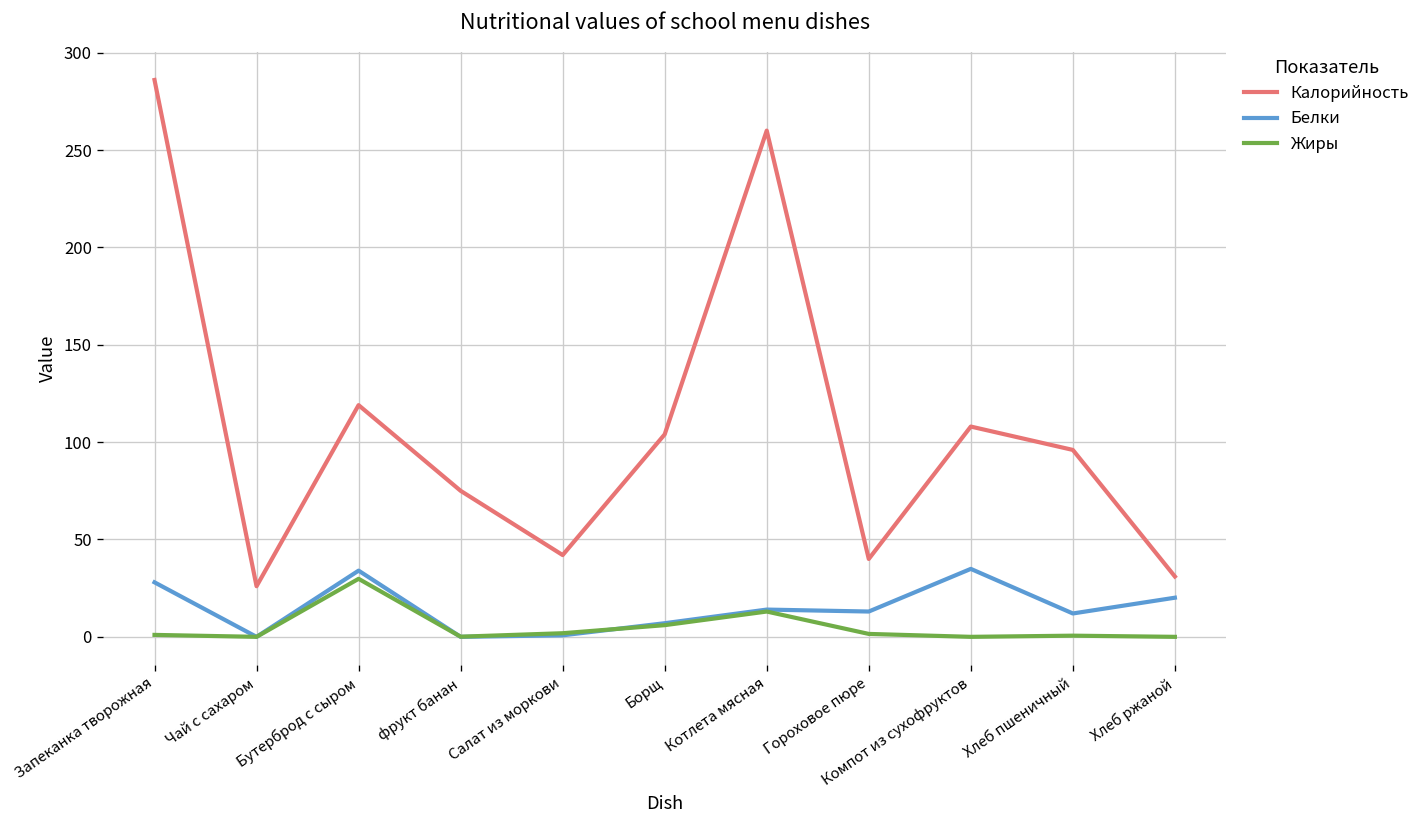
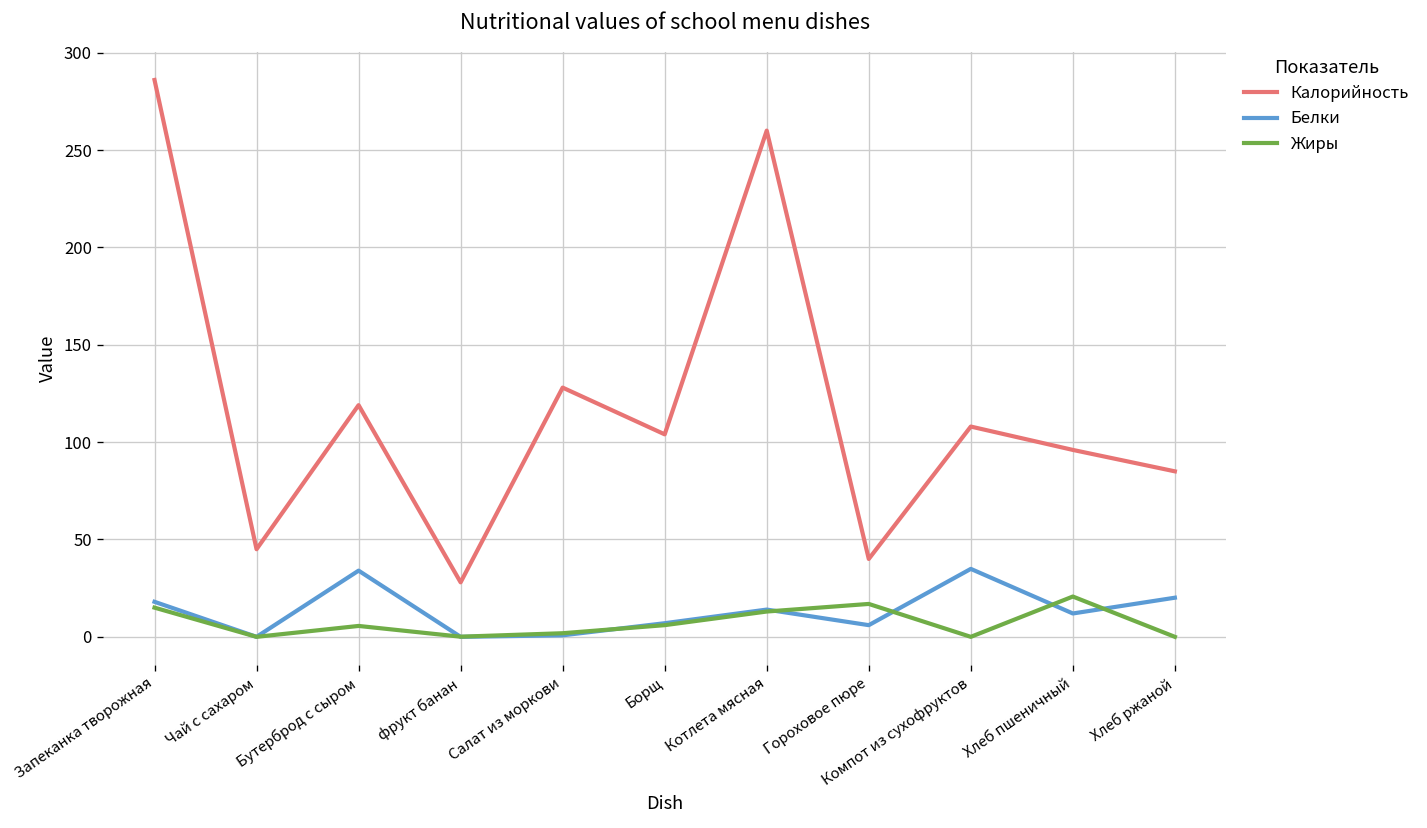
  {
    "Калорийность": {
      "Запеканка творожная": 286,
-     "Чай с сахаром": 26,
+     "Чай с сахаром": 45,
      "Бутерброд с сыром": 119,
-     "фрукт банан": 75,
-     "Салат из моркови": 42,
+     "фрукт банан": 28,
+     "Салат из моркови": 128,
      "Борщ": 104,
      "Котлета мясная": 260,
      "Гороховое пюре": 40,
      "Компот из сухофруктов": 108,
      "Хлеб пшеничный": 96,
-     "Хлеб ржаной": 31
+     "Хлеб ржаной": 85
    },
    "Белки": {
-     "Запеканка творожная": 28,
+     "Запеканка творожная": 18,
      "Бутерброд с сыром": 34,
-     "Гороховое пюре": 13,
+     "Гороховое пюре": 6,
      "Компот из сухофруктов": 35,
      "Хлеб пшеничный": 12,
      "Хлеб ржаной": 20
    },
    "Жиры": {
-     "Запеканка творожная": 1,
-     "Бутерброд с сыром": 30,
-     "Гороховое пюре": 2,
+     "Запеканка творожная": 15,
+     "Бутерброд с сыром": 6,
+     "Гороховое пюре": 17,
      "Компот из сухофруктов": 0,
-     "Хлеб пшеничный": 1,
+     "Хлеб пшеничный": 21,
      "Хлеб ржаной": 0
    }
  }
